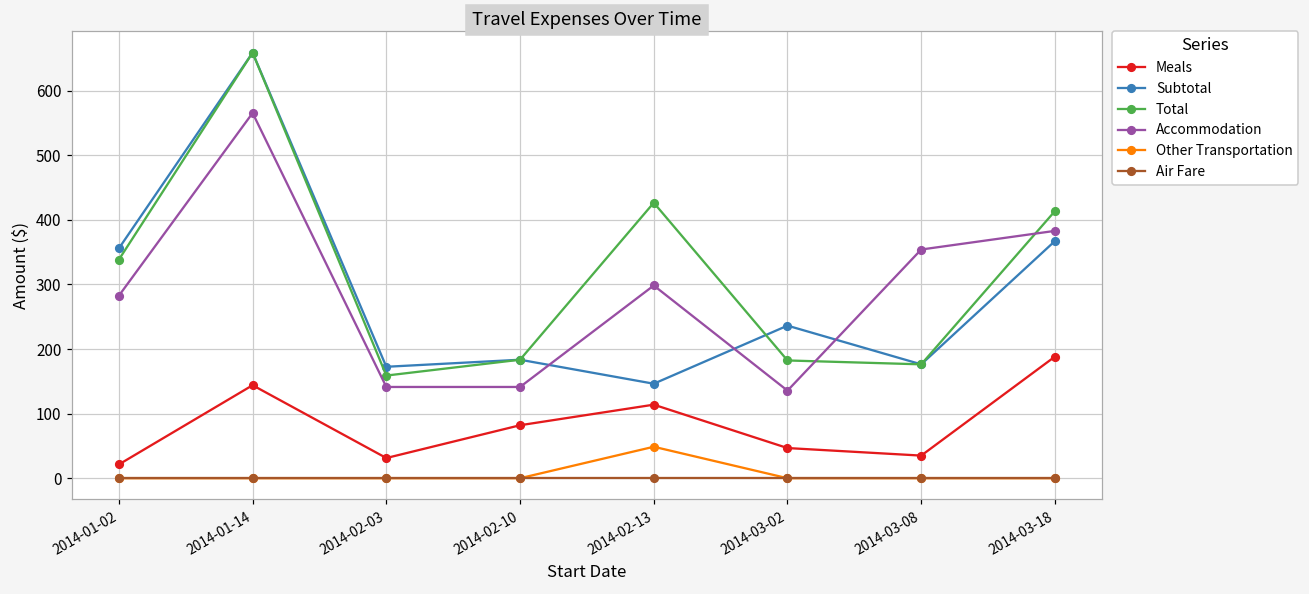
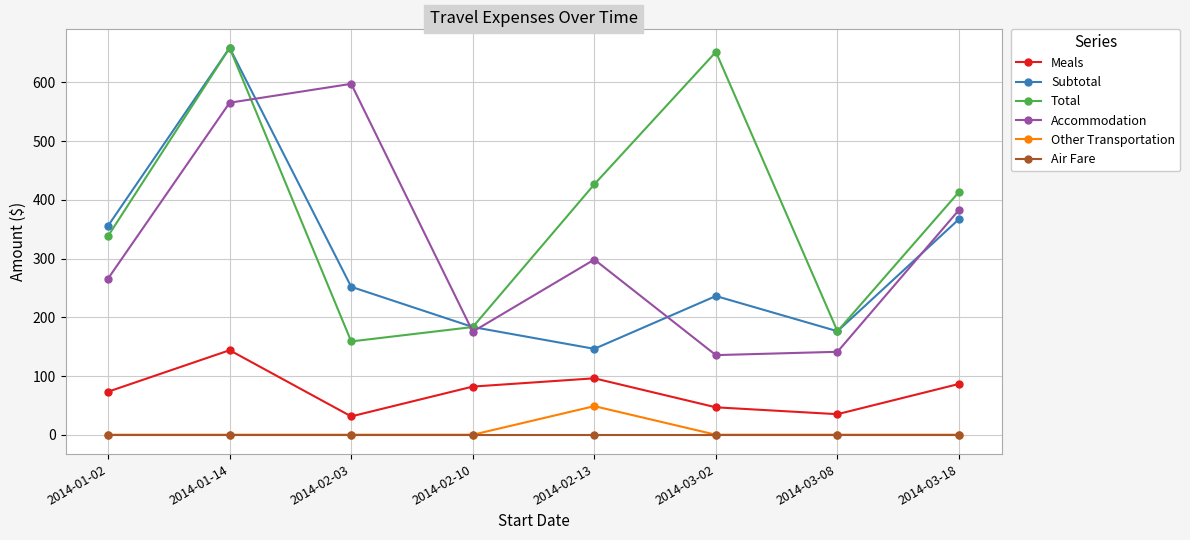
  {
    "Meals": {
-     "2014-01-02": 20,
+     "2014-01-02": 70,
      "2014-01-14": 140,
      "2014-02-03": 30,
      "2014-02-10": 80,
-     "2014-02-13": 110,
+     "2014-02-13": 100,
      "2014-03-02": 50,
      "2014-03-08": 40,
-     "2014-03-18": 190
+     "2014-03-18": 90
    },
    "Subtotal": {
      "2014-01-02": 360,
-     "2014-02-03": 170,
+     "2014-02-03": 250,
      "2014-02-13": 150,
      "2014-03-02": 240,
      "2014-03-18": 370
    },
    "Total": {
      "2014-01-02": 340,
      "2014-02-03": 160,
      "2014-02-13": 430,
-     "2014-03-02": 180,
+     "2014-03-02": 650,
      "2014-03-18": 410
    },
    "Accommodation": {
-     "2014-01-02": 280,
+     "2014-01-02": 270,
      "2014-01-14": 570,
-     "2014-02-03": 140,
-     "2014-02-10": 140,
+     "2014-02-03": 600,
+     "2014-02-10": 180,
      "2014-02-13": 300,
      "2014-03-02": 140,
-     "2014-03-08": 350,
+     "2014-03-08": 140,
      "2014-03-18": 380
    },
    "Other Transportation": {
      "2014-02-13": 50
    },
    "Air Fare": {
      "2014-02-13": 0
    }
  }
